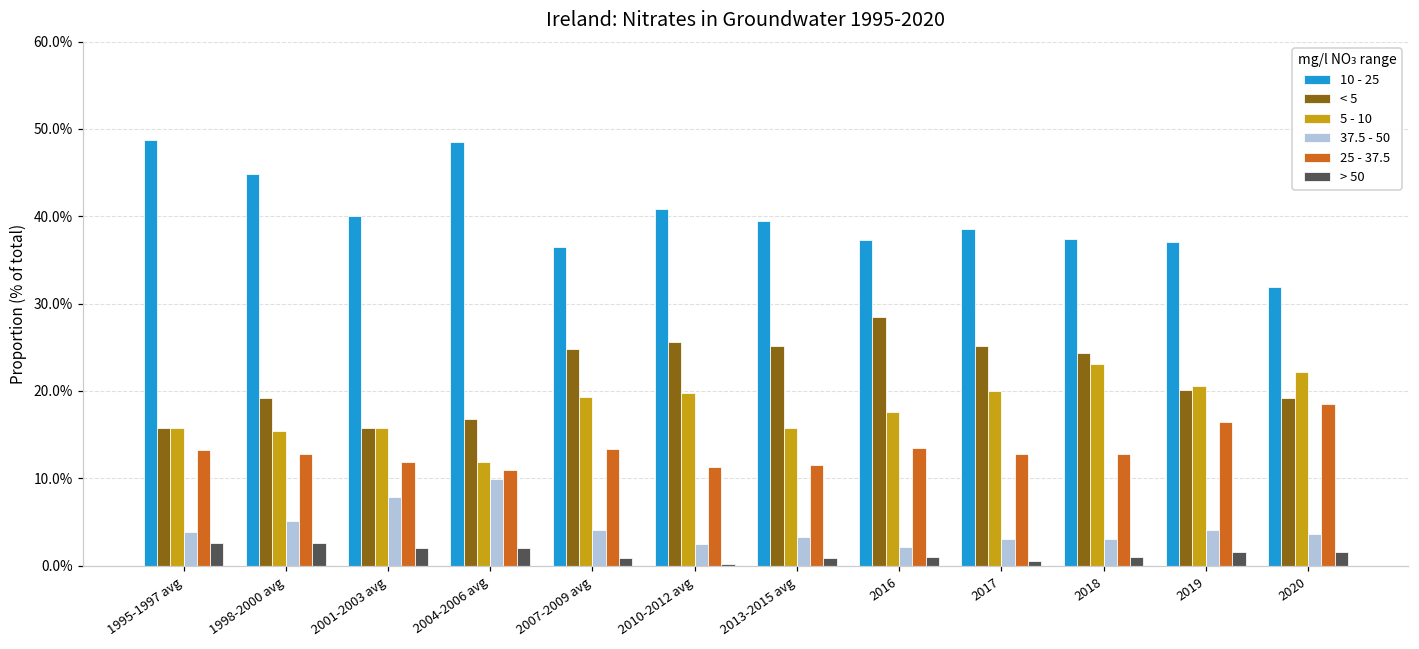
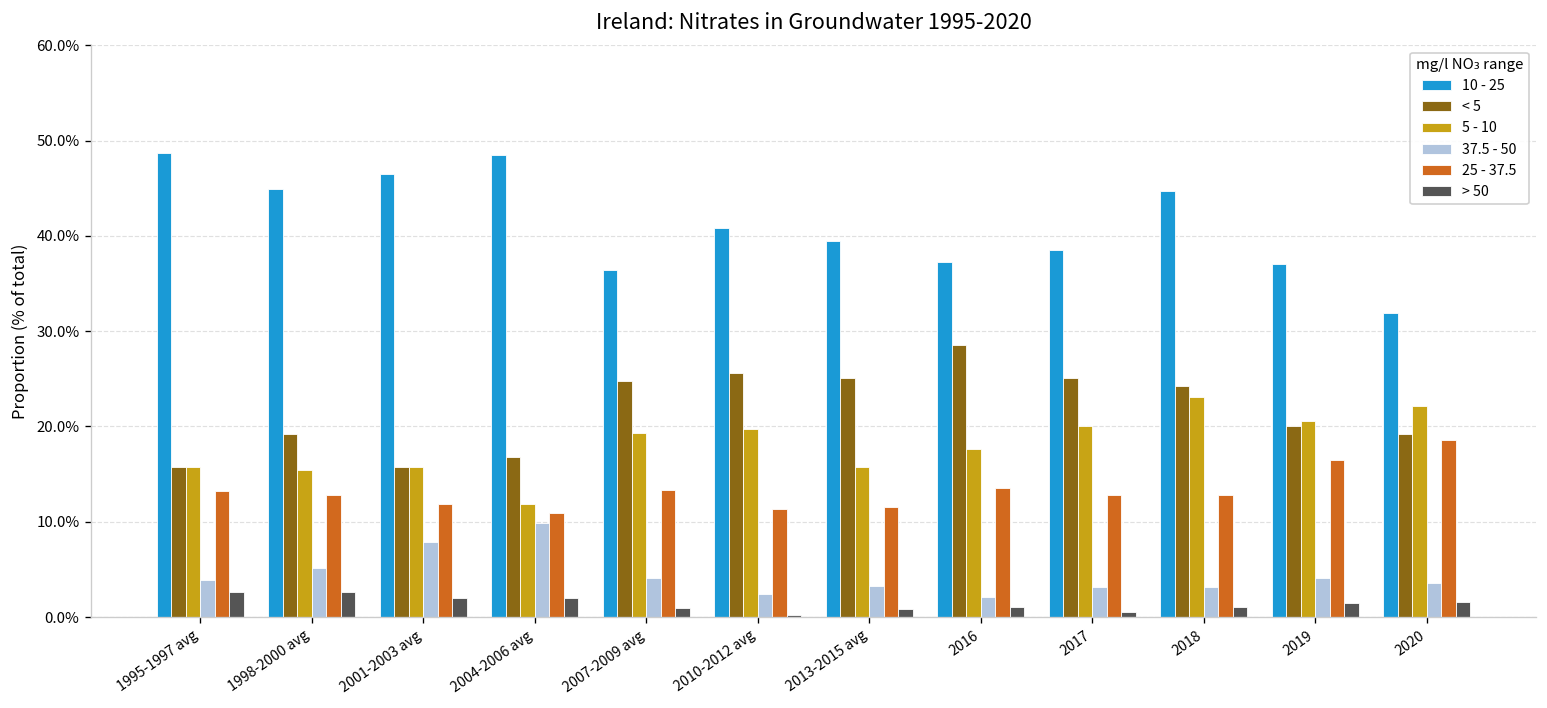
  {
    "10 - 25": {
      "1995-1997 avg": "49%",
      "1998-2000 avg": "45%",
-     "2001-2003 avg": "40%",
+     "2001-2003 avg": "47%",
      "2004-2006 avg": "49%",
      "2007-2009 avg": "36%",
      "2010-2012 avg": "41%",
      "2013-2015 avg": "39%",
      "2016": "37%",
      "2017": "39%",
-     "2018": "37%",
+     "2018": "45%",
      "2019": "37%",
      "2020": "32%"
    },
    "< 5": {
      "1995-1997 avg": "16%",
      "1998-2000 avg": "19%",
      "2001-2003 avg": "16%",
      "2004-2006 avg": "17%",
      "2007-2009 avg": "25%",
      "2010-2012 avg": "26%",
      "2013-2015 avg": "25%",
      "2016": "29%",
      "2017": "25%",
      "2018": "24%",
      "2019": "20%",
      "2020": "19%"
    },
    "5 - 10": {
      "1995-1997 avg": "16%",
      "1998-2000 avg": "15%",
      "2001-2003 avg": "16%",
      "2004-2006 avg": "12%",
      "2007-2009 avg": "19%",
      "2010-2012 avg": "20%",
      "2013-2015 avg": "16%",
      "2016": "18%",
      "2017": "20%",
      "2018": "23%",
      "2019": "21%",
      "2020": "22%"
    },
    "37.5 - 50": {
      "1995-1997 avg": "4%",
      "1998-2000 avg": "5%",
      "2001-2003 avg": "8%",
      "2004-2006 avg": "10%",
      "2007-2009 avg": "4%",
      "2010-2012 avg": "2%",
      "2013-2015 avg": "3%",
      "2016": "2%",
      "2017": "3%",
      "2018": "3%",
      "2019": "4%",
      "2020": "4%"
    },
    "25 - 37.5": {
      "1995-1997 avg": "13%",
      "1998-2000 avg": "13%",
      "2001-2003 avg": "12%",
      "2004-2006 avg": "11%",
      "2007-2009 avg": "13%",
      "2010-2012 avg": "11%",
      "2013-2015 avg": "12%",
      "2016": "14%",
      "2017": "13%",
      "2018": "13%",
      "2019": "17%",
      "2020": "19%"
    },
    "> 50": {
      "1995-1997 avg": "3%",
      "1998-2000 avg": "3%",
      "2001-2003 avg": "2%",
      "2004-2006 avg": "2%",
      "2007-2009 avg": "1%",
      "2013-2015 avg": "1%",
      "2016": "1%",
      "2017": "1%",
      "2018": "1%",
      "2019": "2%",
      "2020": "2%"
    }
  }
